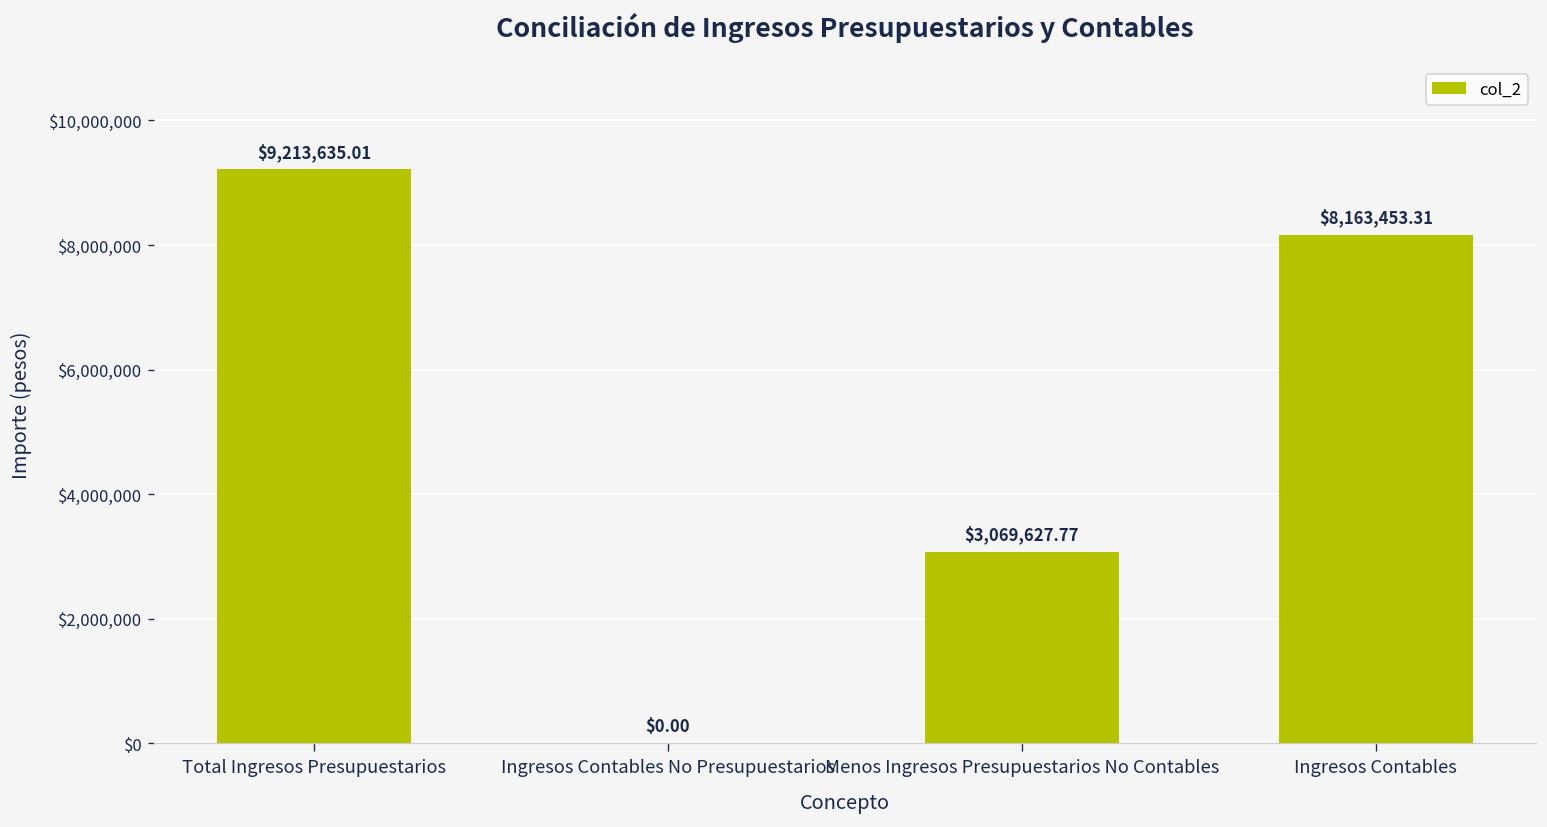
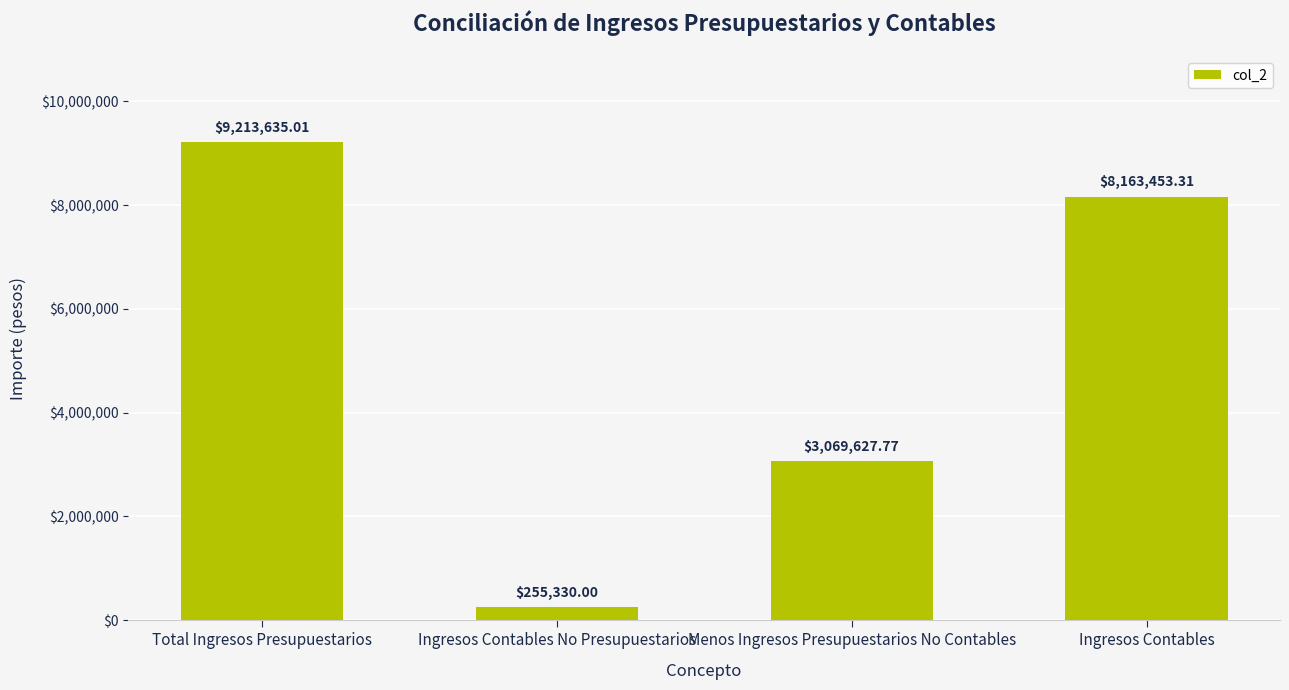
  {
    "Total Ingresos Presupuestarios": "$9,213,635.01",
-   "Ingresos Contables No Presupuestarios": "$0.00",
+   "Ingresos Contables No Presupuestarios": "$255,330.00",
    "Menos Ingresos Presupuestarios No Contables": "$3,069,627.77",
    "Ingresos Contables": "$8,163,453.31"
  }
